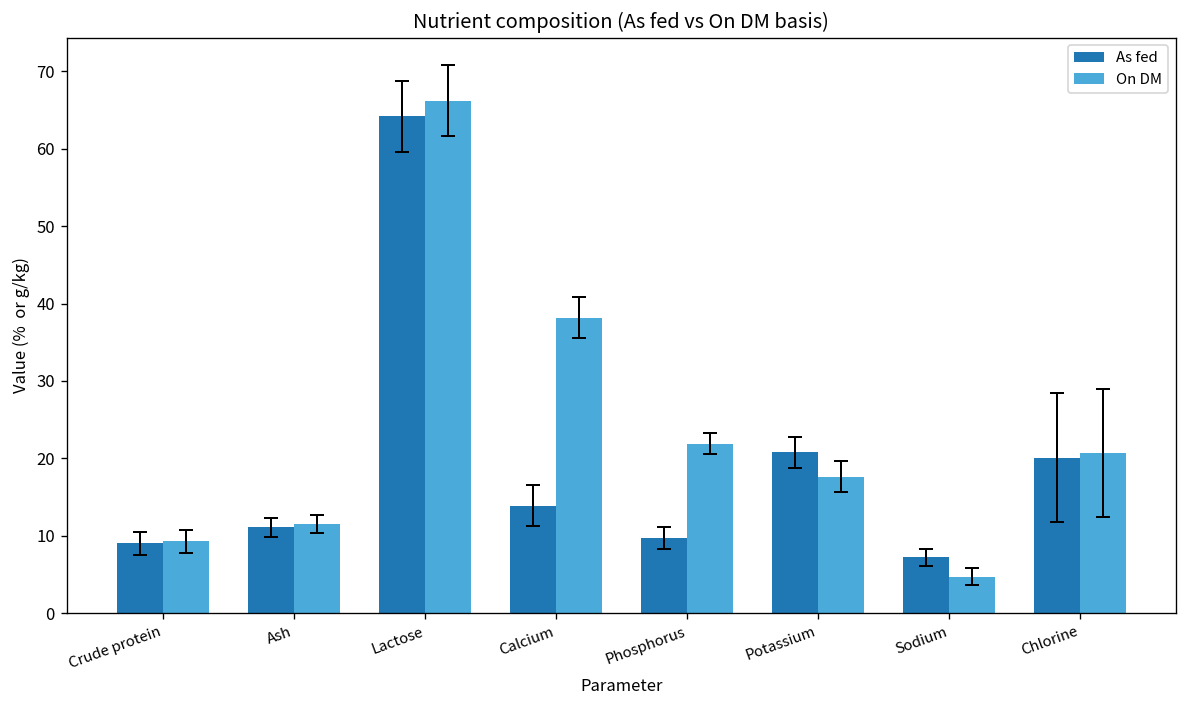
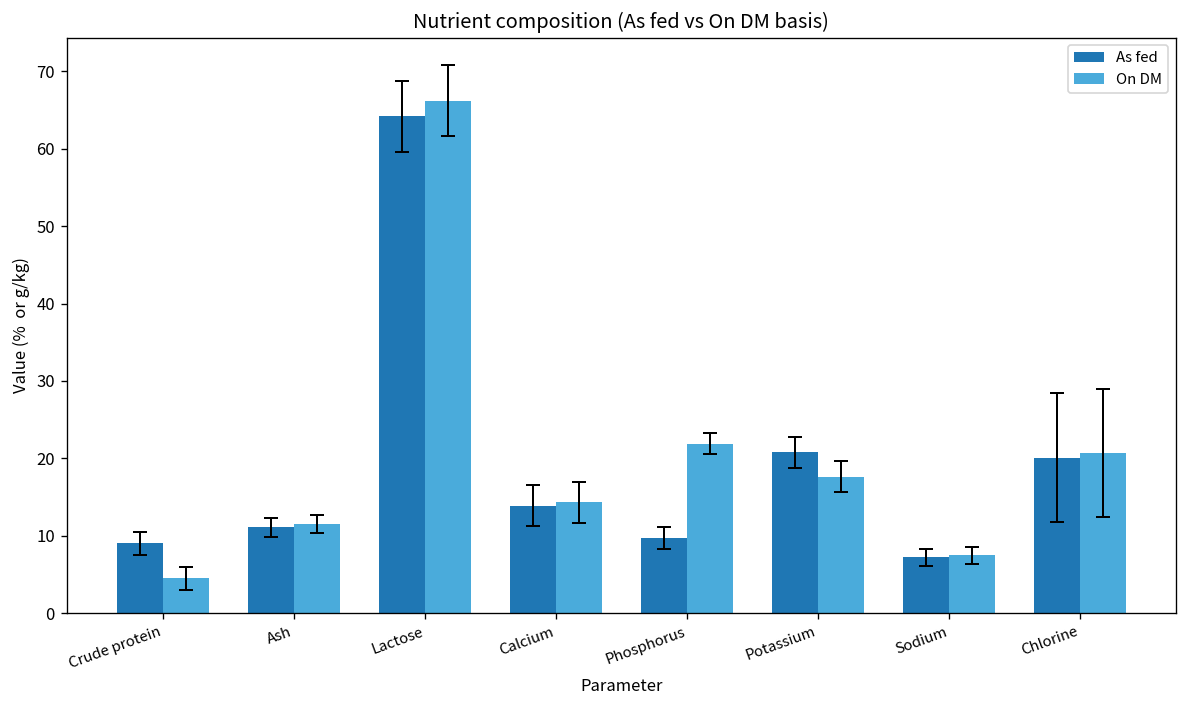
  {
    "On DM": {
-     "Crude protein": 9,
+     "Crude protein": 5,
      "Ash": 12,
      "Lactose": 66,
-     "Calcium": 38,
+     "Calcium": 14,
      "Phosphorus": 22,
      "Potassium": 18,
-     "Sodium": 5,
+     "Sodium": 7,
      "Chlorine": 21
    }
  }
